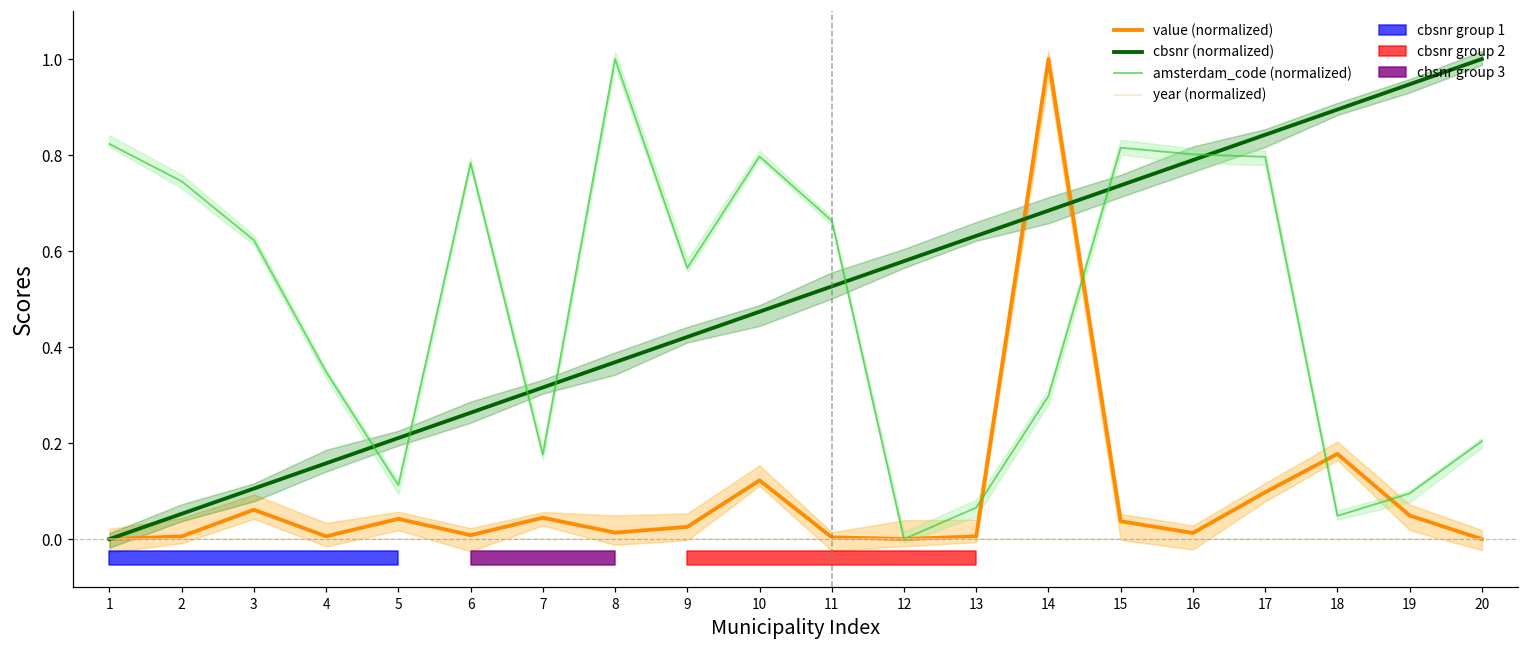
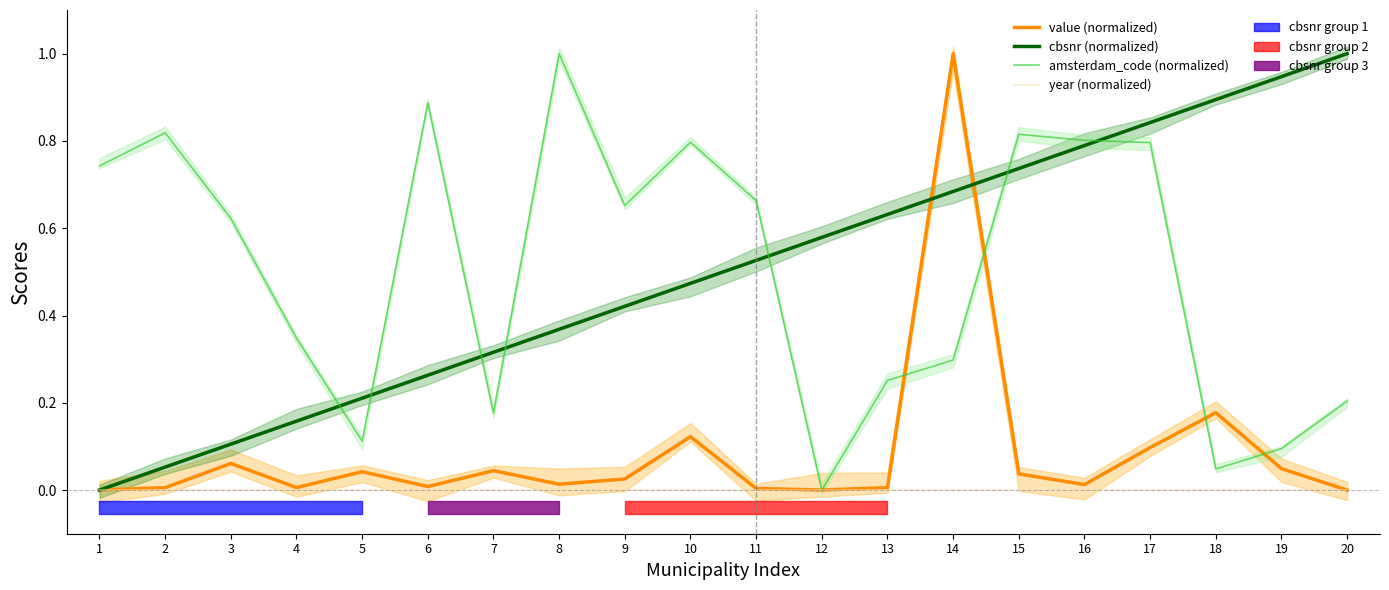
  {
    "amsterdam_code (normalized)": {
-     "1": 0.82,
-     "2": 0.75,
+     "1": 0.74,
+     "2": 0.82,
      "3": 0.62,
      "4": 0.35,
      "5": 0.11,
-     "6": 0.78,
+     "6": 0.89,
      "7": 0.18,
      "8": 1.00,
-     "9": 0.56,
+     "9": 0.65,
      "10": 0.80,
      "11": 0.66,
-     "13": 0.07,
+     "13": 0.25,
      "14": 0.30,
      "15": 0.82,
      "16": 0.80,
      "17": 0.80,
      "18": 0.05,
      "20": 0.20
    },
    "cbsnr group 1": {
      "1": -0.03,
      "2": -0.03,
      "3": -0.03,
      "4": -0.03,
      "5": -0.03
    },
    "cbsnr group 2": {
      "9": -0.03,
      "10": -0.03,
      "11": -0.03,
      "12": -0.03,
      "13": -0.03
    },
    "cbsnr group 3": {
      "6": -0.03,
      "7": -0.03,
      "8": -0.03
    }
  }
